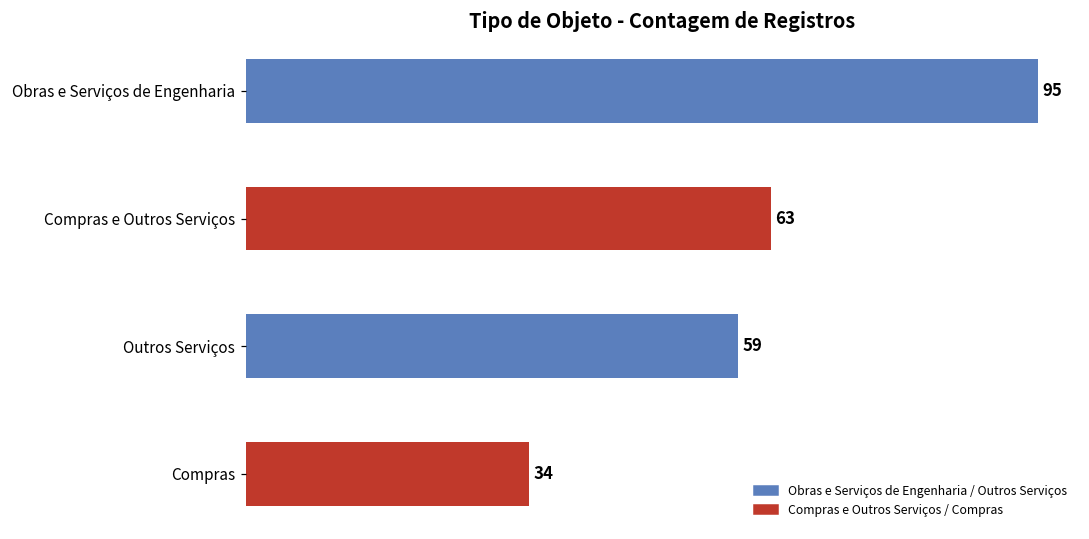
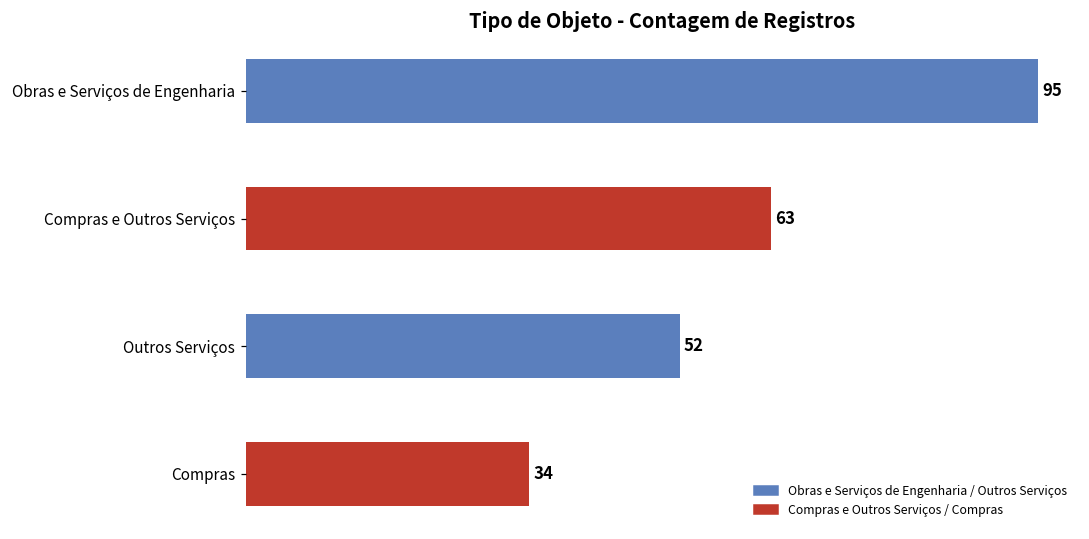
  {
    "Obras e Serviços de Engenharia": 95,
    "Compras e Outros Serviços": 63,
-   "Outros Serviços": 59,
+   "Outros Serviços": 52,
    "Compras": 34
  }
